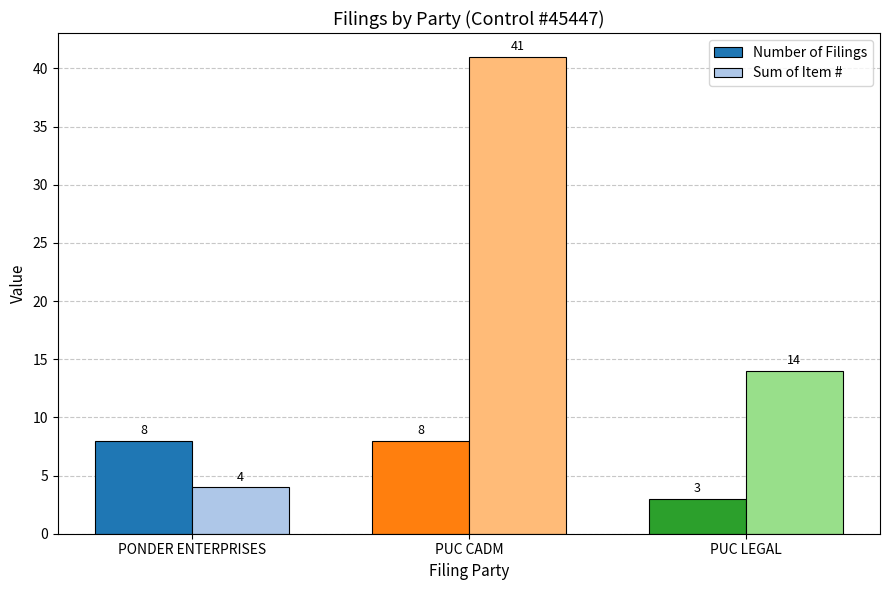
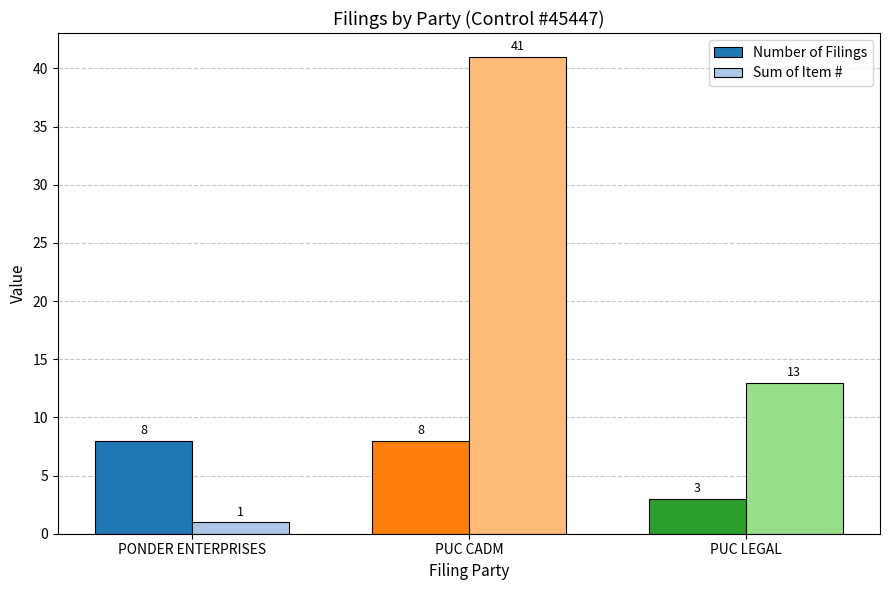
  {
    "Number of Filings": {
      "PONDER ENTERPRISES": 8,
      "PUC CADM": 8,
      "PUC LEGAL": 3
    },
    "Sum of Item #": {
-     "PONDER ENTERPRISES": 4,
+     "PONDER ENTERPRISES": 1,
      "PUC CADM": 41,
-     "PUC LEGAL": 14
+     "PUC LEGAL": 13
    }
  }
